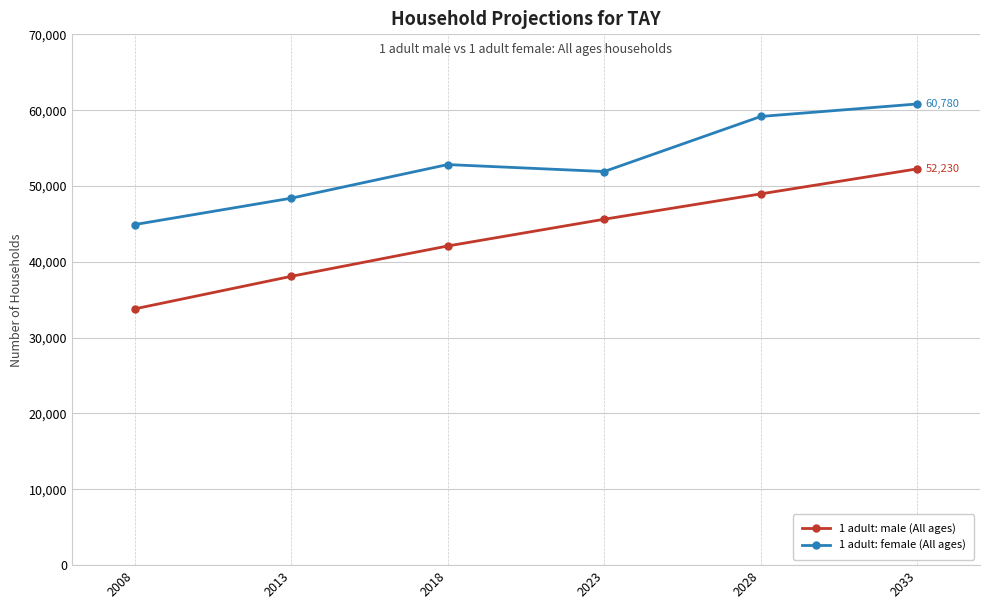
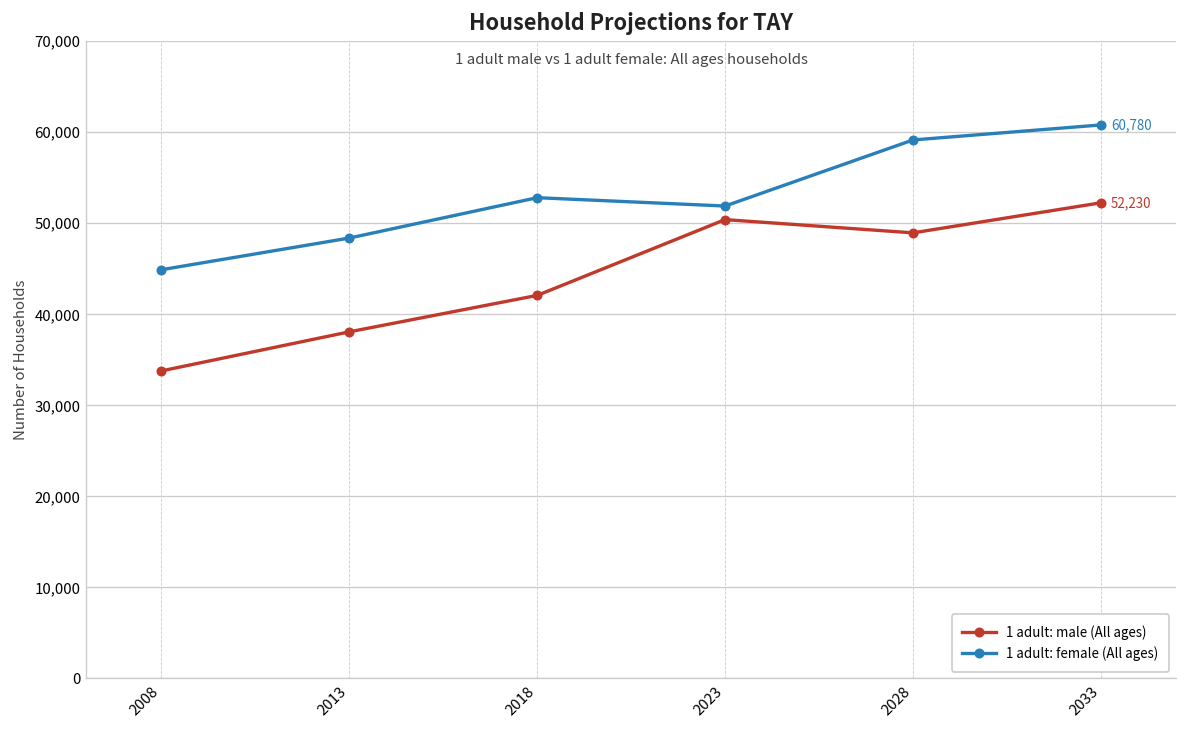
  {
    "1 adult: male (All ages)": {
      "2008": "34,000",
      "2013": "38,000",
      "2018": "42,000",
-     "2023": "46,000",
+     "2023": "50,000",
      "2028": "49,000"
    },
    "1 adult: female (All ages)": {
      "2033": "60,780"
    }
  }
